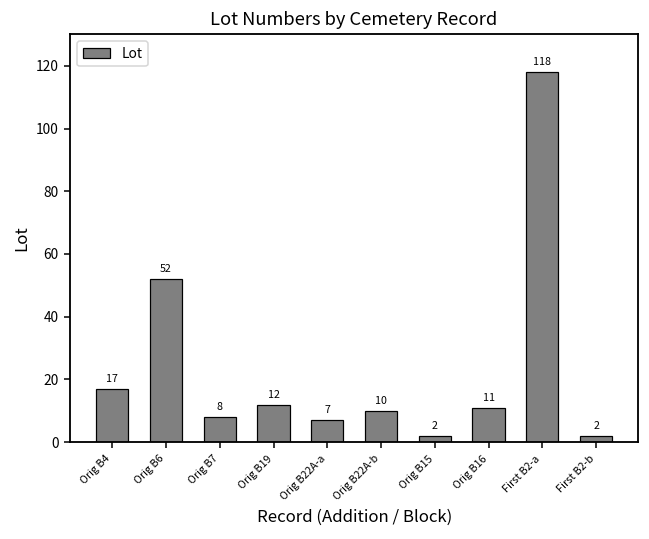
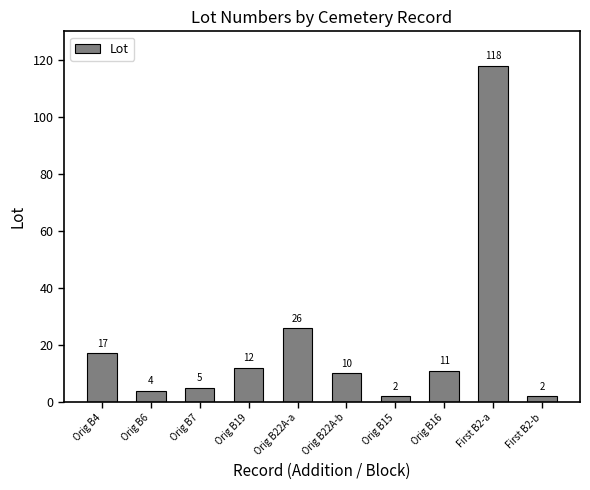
  {
    "Orig B4": 17,
-   "Orig B6": 52,
-   "Orig B7": 8,
+   "Orig B6": 4,
+   "Orig B7": 5,
    "Orig B19": 12,
-   "Orig B22A-a": 7,
+   "Orig B22A-a": 26,
    "Orig B22A-b": 10,
    "Orig B15": 2,
    "Orig B16": 11,
    "First B2-a": 118,
    "First B2-b": 2
  }
